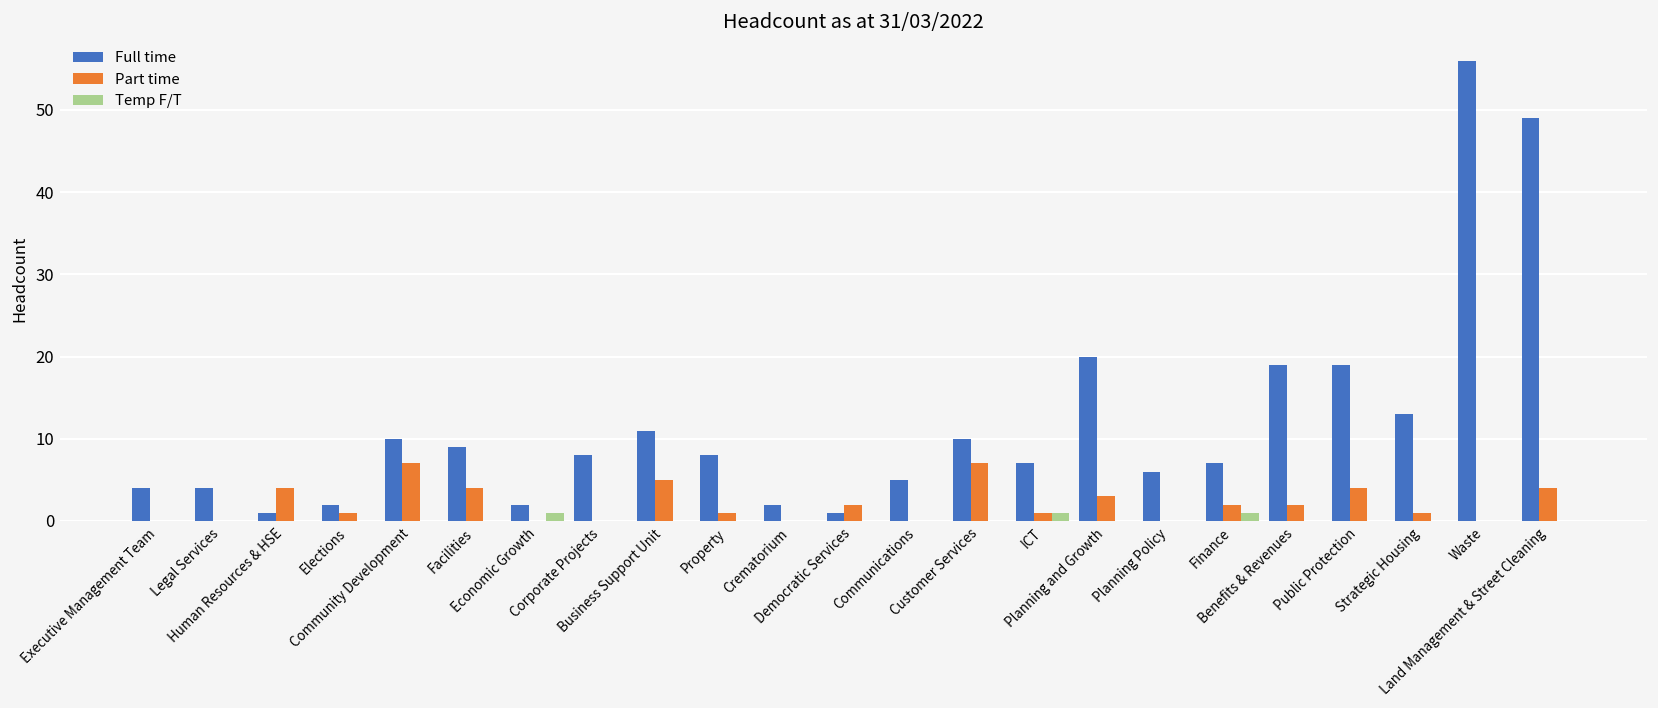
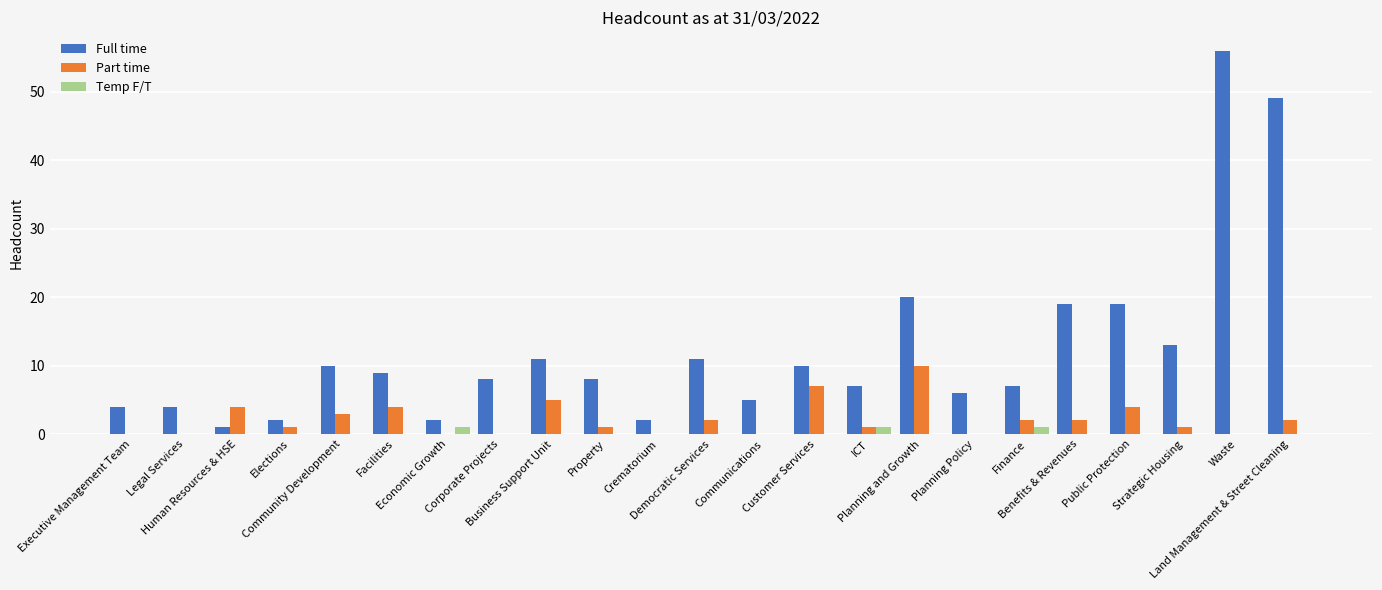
  {
    "Full time": {
      "Executive Management Team": 4,
      "Legal Services": 4,
      "Human Resources & HSE": 1,
      "Elections": 2,
      "Community Development": 10,
      "Facilities": 9,
      "Economic Growth": 2,
      "Corporate Projects": 8,
      "Business Support Unit": 11,
      "Property": 8,
      "Crematorium": 2,
-     "Democratic Services": 1,
+     "Democratic Services": 11,
      "Communications": 5,
      "Customer Services": 10,
      "ICT": 7,
      "Planning and Growth": 20,
      "Planning Policy": 6,
      "Finance": 7,
      "Benefits & Revenues": 19,
      "Public Protection": 19,
      "Strategic Housing": 13,
      "Waste": 56,
      "Land Management & Street Cleaning": 49
    },
    "Part time": {
      "Executive Management Team": 0,
      "Legal Services": 0,
      "Human Resources & HSE": 4,
      "Elections": 1,
-     "Community Development": 7,
+     "Community Development": 3,
      "Facilities": 4,
      "Economic Growth": 0,
      "Corporate Projects": 0,
      "Business Support Unit": 5,
      "Property": 1,
      "Crematorium": 0,
      "Democratic Services": 2,
      "Communications": 0,
      "Customer Services": 7,
      "ICT": 1,
-     "Planning and Growth": 3,
+     "Planning and Growth": 10,
      "Planning Policy": 0,
      "Finance": 2,
      "Benefits & Revenues": 2,
      "Public Protection": 4,
      "Strategic Housing": 1,
      "Waste": 0,
-     "Land Management & Street Cleaning": 4
+     "Land Management & Street Cleaning": 2
    },
    "Temp F/T": {
      "Executive Management Team": 0,
      "Legal Services": 0,
      "Human Resources & HSE": 0,
      "Elections": 0,
      "Community Development": 0,
      "Facilities": 0,
      "Economic Growth": 1,
      "Corporate Projects": 0,
      "Business Support Unit": 0,
      "Property": 0,
      "Crematorium": 0,
      "Democratic Services": 0,
      "Communications": 0,
      "Customer Services": 0,
      "ICT": 1,
      "Planning and Growth": 0,
      "Planning Policy": 0,
      "Finance": 1,
      "Benefits & Revenues": 0,
      "Public Protection": 0,
      "Strategic Housing": 0,
      "Waste": 0,
      "Land Management & Street Cleaning": 0
    }
  }
